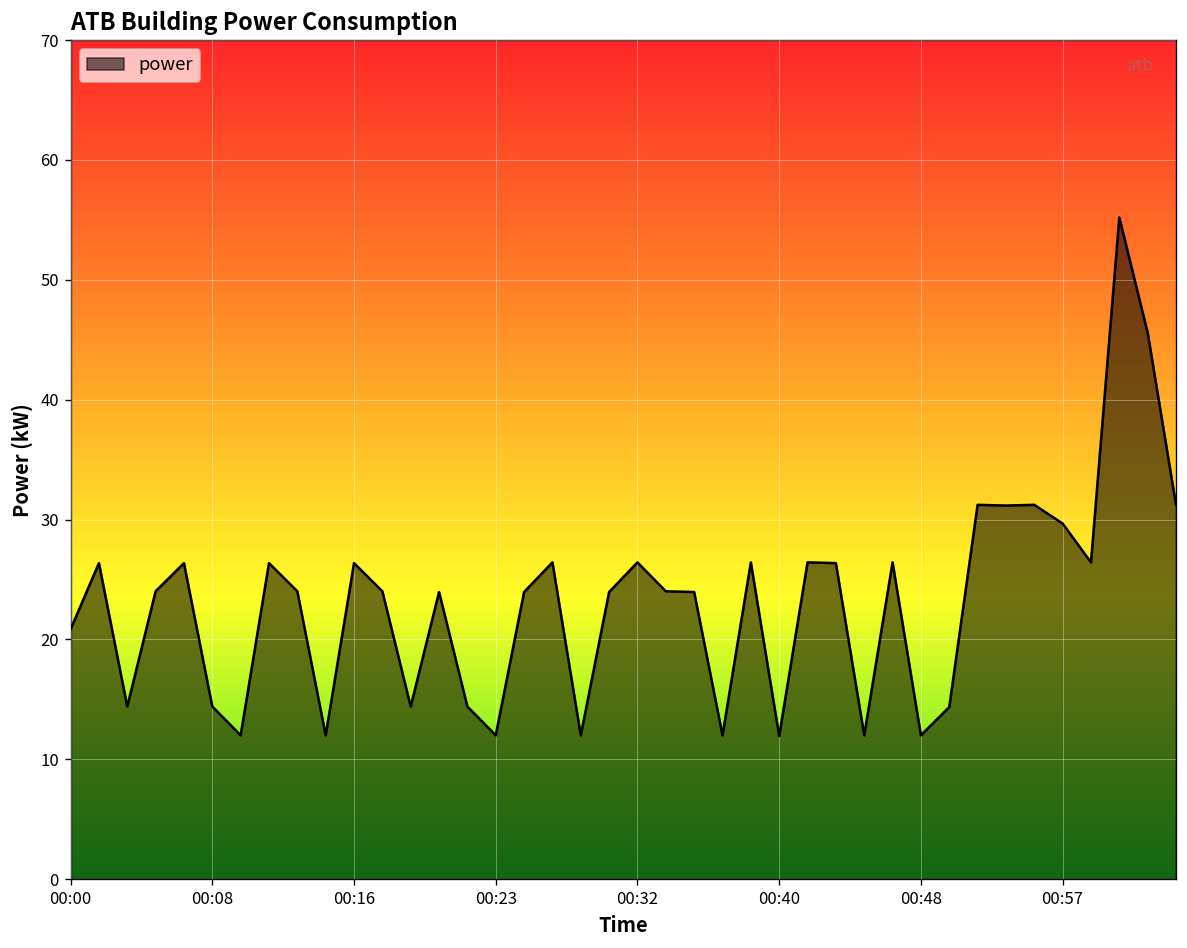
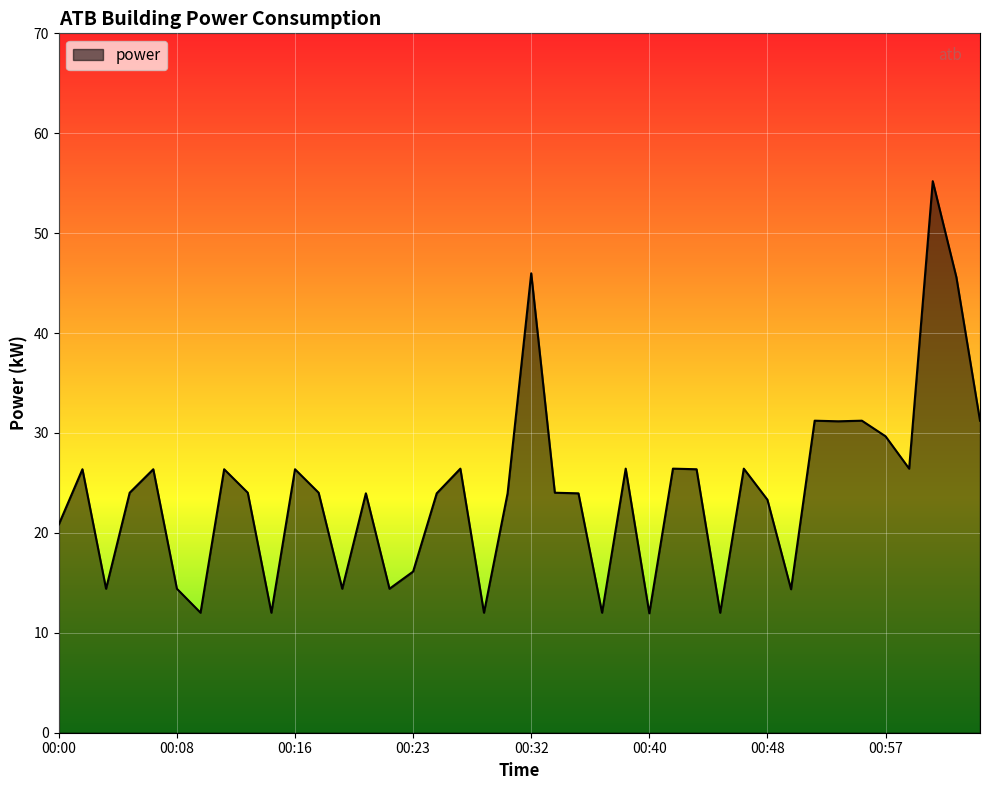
  {
    "00:00": 21,
    "00:08": 14,
    "00:16": 26,
-   "00:23": 12,
-   "00:32": 26,
+   "00:23": 16,
+   "00:32": 46,
    "00:40": 12,
-   "00:48": 12,
+   "00:48": 23,
    "00:57": 30
  }
